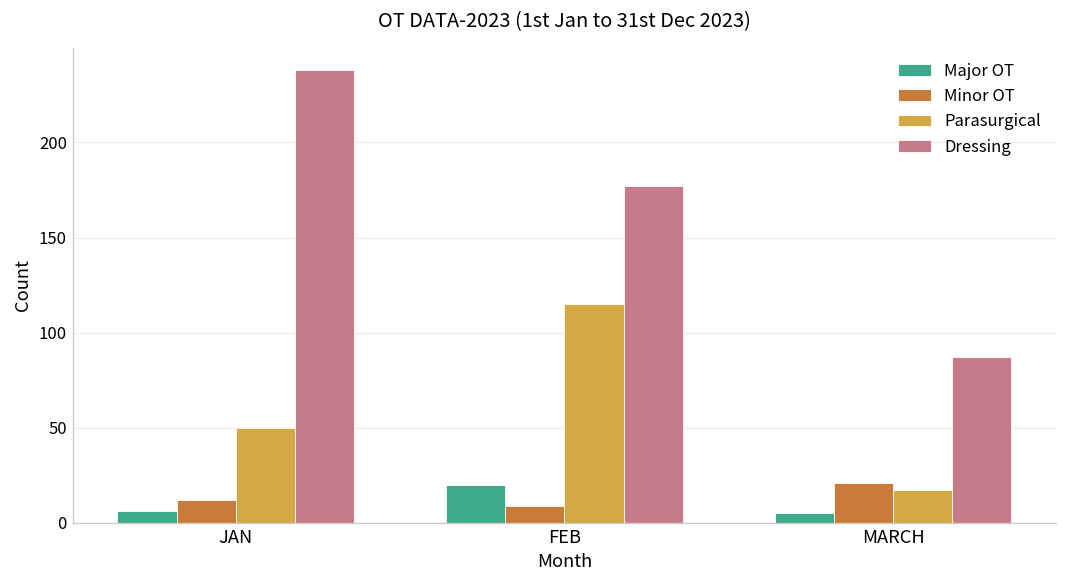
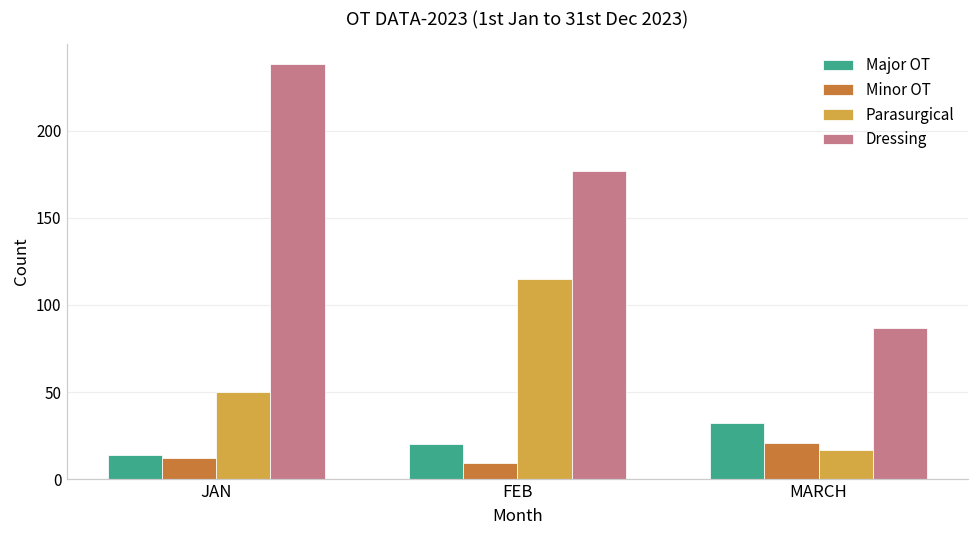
  {
    "Major OT": {
-     "JAN": 6,
+     "JAN": 14,
      "FEB": 20,
-     "MARCH": 5
+     "MARCH": 32
    },
    "Dressing": {
      "JAN": 238,
      "FEB": 177,
      "MARCH": 87
    }
  }
